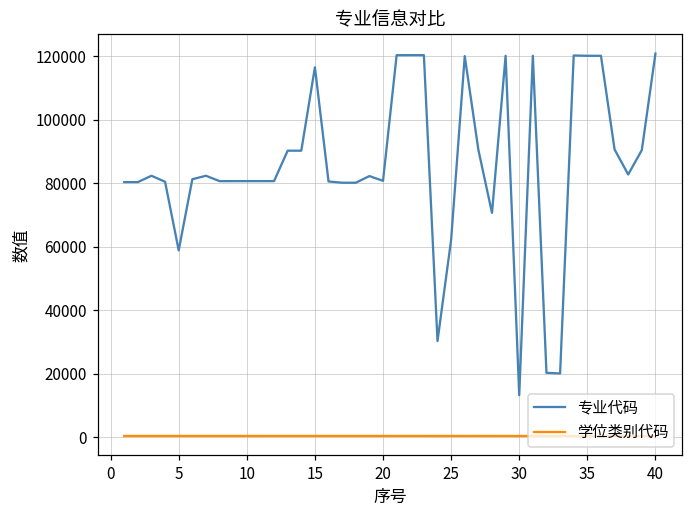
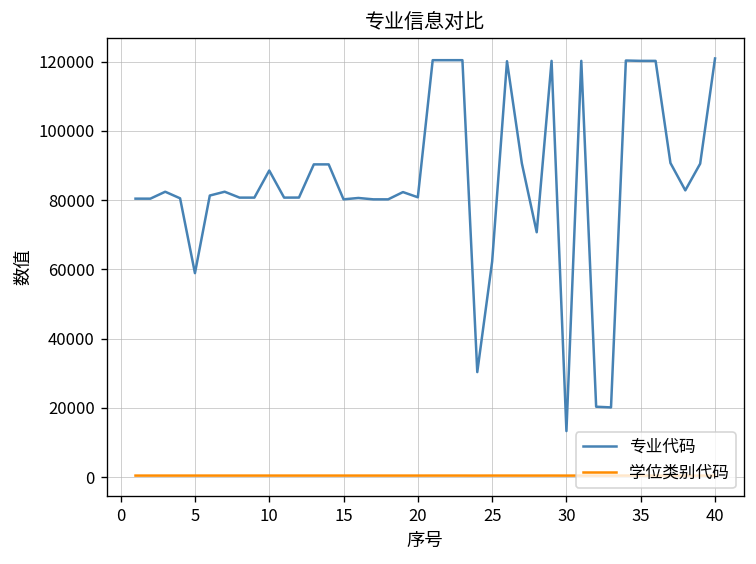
  {
    "专业代码": {
      "5": 59000,
-     "10": 81000,
-     "15": 117000,
+     "10": 89000,
+     "15": 80000,
      "20": 81000,
      "25": 62000,
      "30": 13000,
      "35": 120000,
      "40": 121000
    },
    "学位类别代码": {
      "5": 0,
      "10": 0,
      "15": 0,
      "20": 0,
      "25": 0,
      "30": 0
    }
  }
